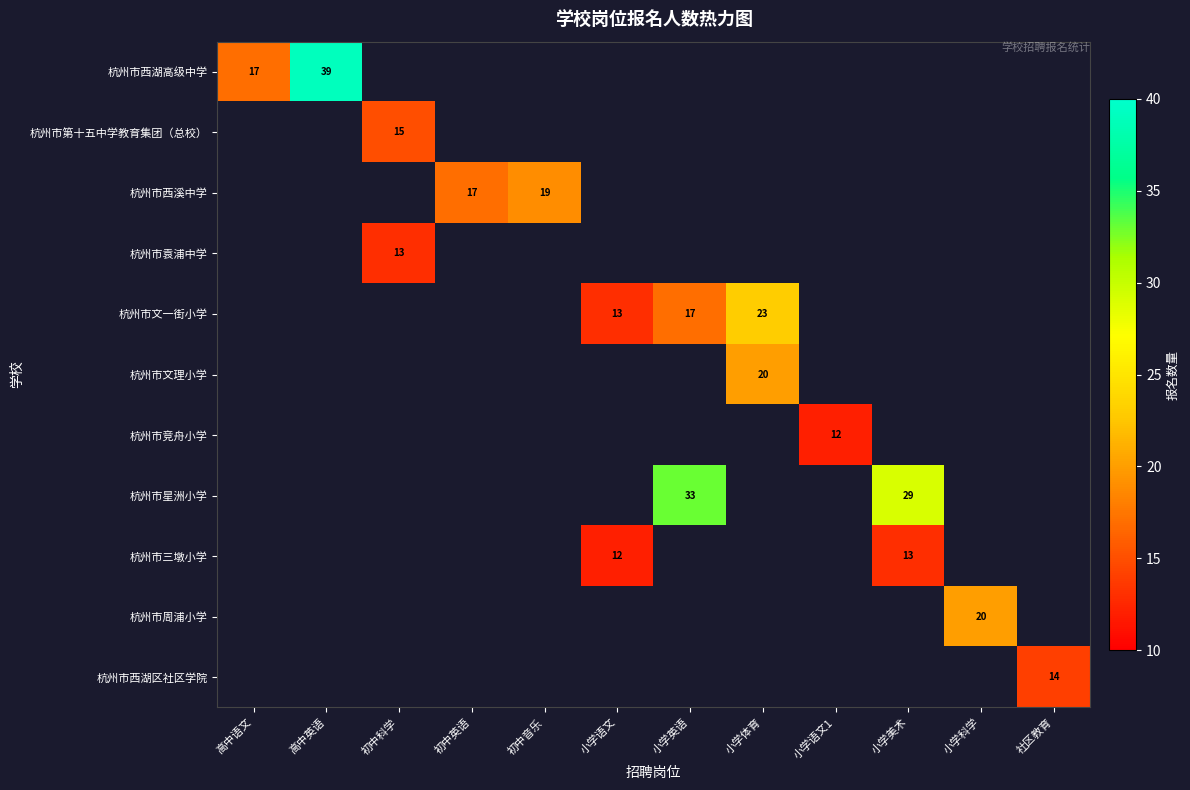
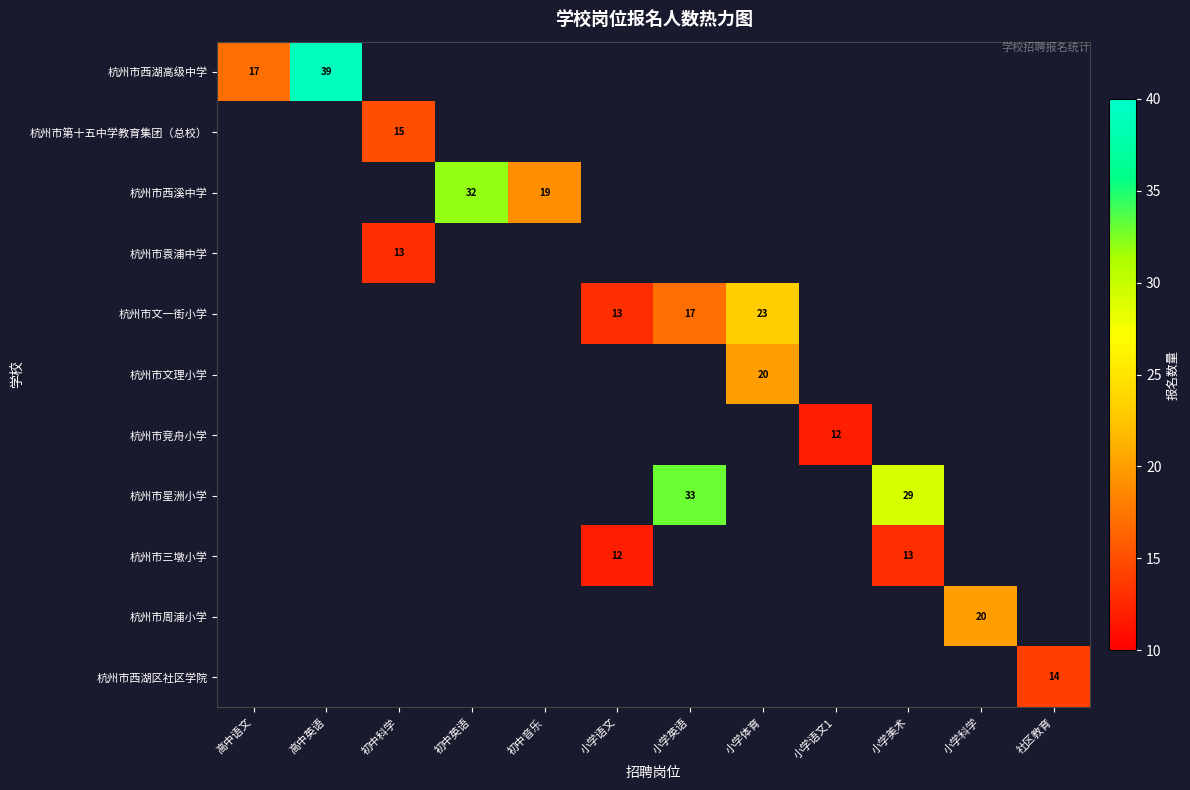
  {
    "杭州市西湖高级中学": {
      "高中语文": 17,
      "高中英语": 39
    },
    "杭州市第十五中学教育集团（总校）": {
      "初中科学": 15
    },
    "杭州市西溪中学": {
-     "初中英语": 17,
+     "初中英语": 32,
      "初中音乐": 19
    },
    "杭州市袁浦中学": {
      "初中科学": 13
    },
    "杭州市文一街小学": {
      "小学语文": 13,
      "小学英语": 17,
      "小学体育": 23
    },
    "杭州市文理小学": {
      "小学体育": 20
    },
    "杭州市竞舟小学": {
      "小学语文1": 12
    },
    "杭州市星洲小学": {
      "小学英语": 33,
      "小学美术": 29
    },
    "杭州市三墩小学": {
      "小学语文": 12,
      "小学美术": 13
    },
    "杭州市周浦小学": {
      "小学科学": 20
    },
    "杭州市西湖区社区学院": {
      "社区教育": 14
    }
  }
